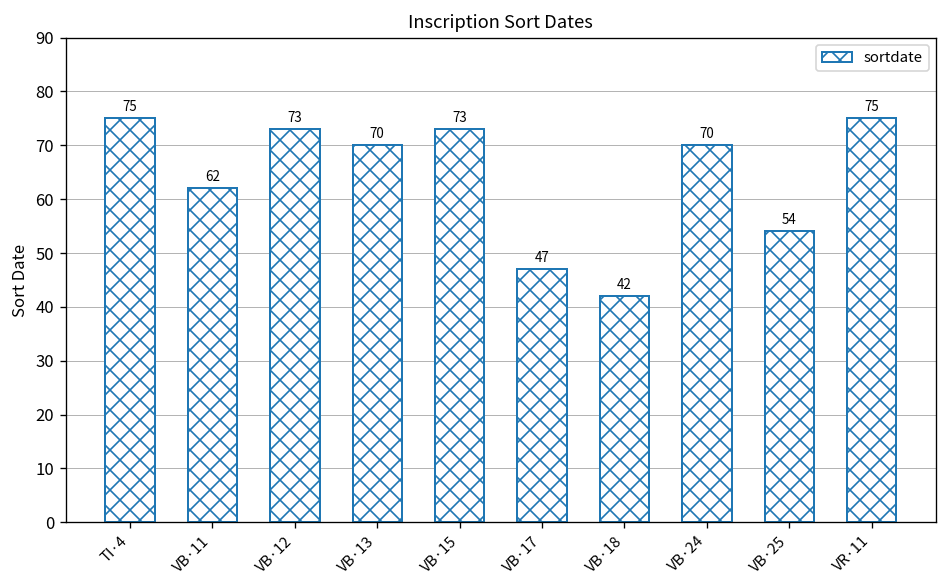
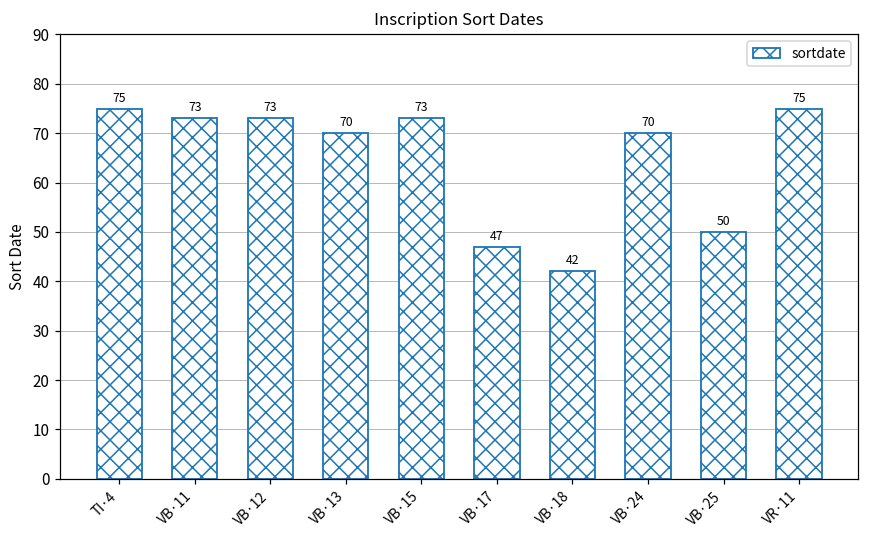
  {
    "TI·4": 75,
-   "VB·11": 62,
+   "VB·11": 73,
    "VB·12": 73,
    "VB·13": 70,
    "VB·15": 73,
    "VB·17": 47,
    "VB·18": 42,
    "VB·24": 70,
-   "VB·25": 54,
+   "VB·25": 50,
    "VR·11": 75
  }
